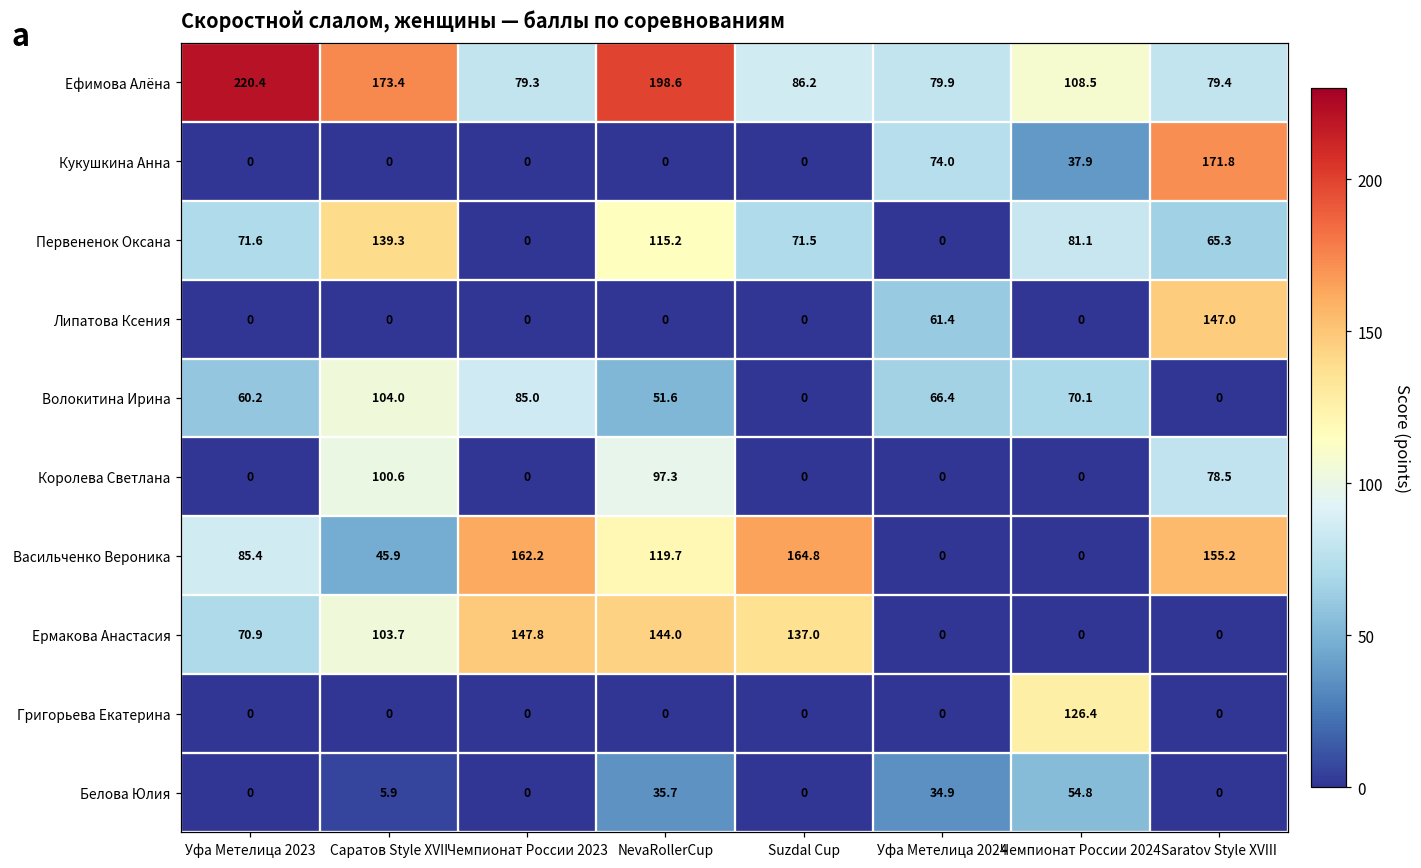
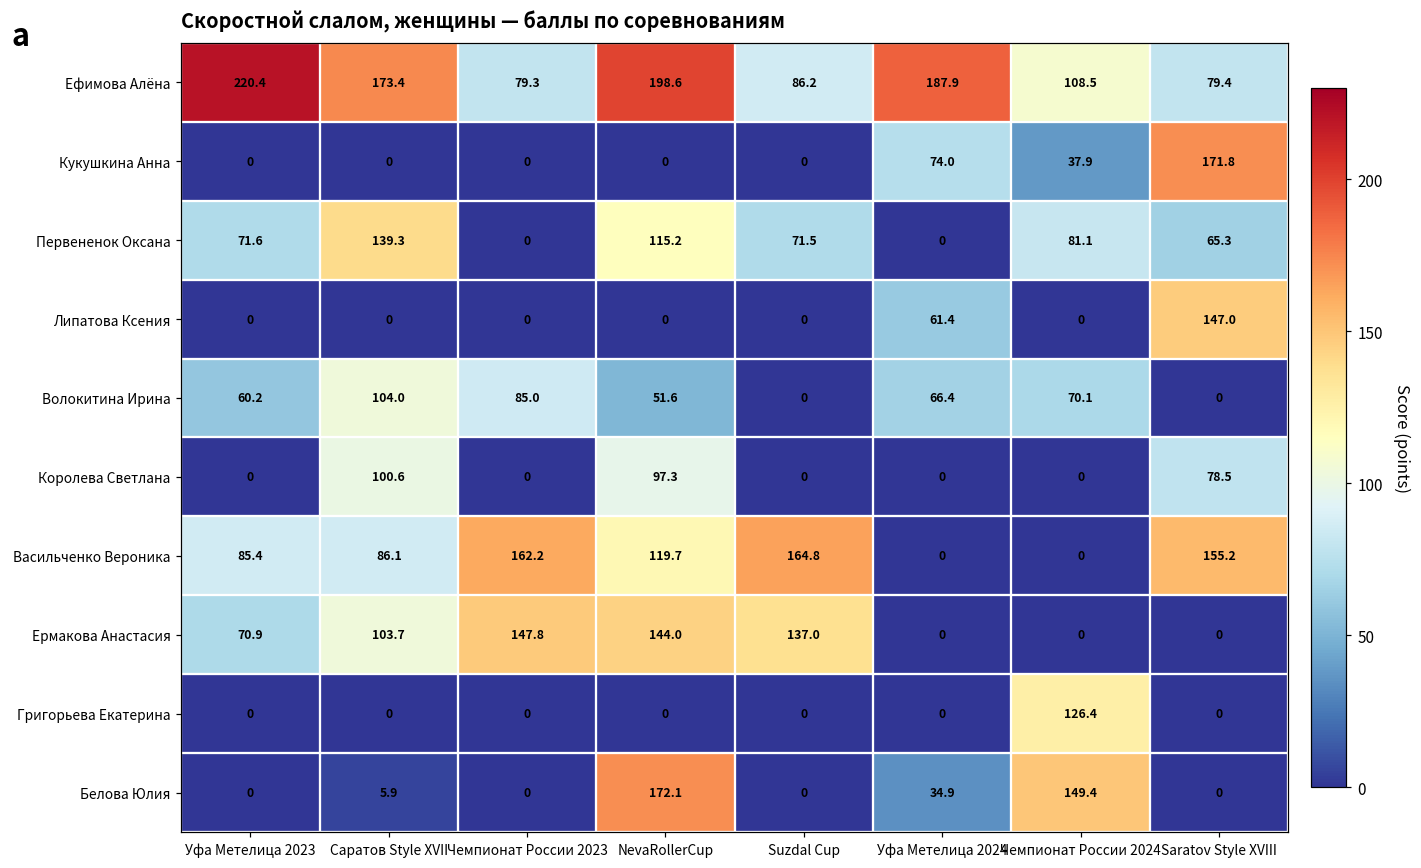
  {
    "Ефимова Алёна": {
      "Уфа Метелица 2023": 220.4,
      "Саратов Style XVII": 173.4,
      "Чемпионат России 2023": 79.3,
      "NevaRollerCup": 198.6,
      "Suzdal Cup": 86.2,
-     "Уфа Метелица 2024": 79.9,
+     "Уфа Метелица 2024": 187.9,
      "Чемпионат России 2024": 108.5,
      "Saratov Style XVIII": 79.4
    },
    "Кукушкина Анна": {
      "Уфа Метелица 2023": 0,
      "Саратов Style XVII": 0,
      "Чемпионат России 2023": 0,
      "NevaRollerCup": 0,
      "Suzdal Cup": 0,
      "Уфа Метелица 2024": 74.0,
      "Чемпионат России 2024": 37.9,
      "Saratov Style XVIII": 171.8
    },
    "Первененок Оксана": {
      "Уфа Метелица 2023": 71.6,
      "Саратов Style XVII": 139.3,
      "Чемпионат России 2023": 0,
      "NevaRollerCup": 115.2,
      "Suzdal Cup": 71.5,
      "Уфа Метелица 2024": 0,
      "Чемпионат России 2024": 81.1,
      "Saratov Style XVIII": 65.3
    },
    "Липатова Ксения": {
      "Уфа Метелица 2023": 0,
      "Саратов Style XVII": 0,
      "Чемпионат России 2023": 0,
      "NevaRollerCup": 0,
      "Suzdal Cup": 0,
      "Уфа Метелица 2024": 61.4,
      "Чемпионат России 2024": 0,
      "Saratov Style XVIII": 147.0
    },
    "Волокитина Ирина": {
      "Уфа Метелица 2023": 60.2,
      "Саратов Style XVII": 104.0,
      "Чемпионат России 2023": 85.0,
      "NevaRollerCup": 51.6,
      "Suzdal Cup": 0,
      "Уфа Метелица 2024": 66.4,
      "Чемпионат России 2024": 70.1,
      "Saratov Style XVIII": 0
    },
    "Королева Светлана": {
      "Уфа Метелица 2023": 0,
      "Саратов Style XVII": 100.6,
      "Чемпионат России 2023": 0,
      "NevaRollerCup": 97.3,
      "Suzdal Cup": 0,
      "Уфа Метелица 2024": 0,
      "Чемпионат России 2024": 0,
      "Saratov Style XVIII": 78.5
    },
    "Васильченко Вероника": {
      "Уфа Метелица 2023": 85.4,
-     "Саратов Style XVII": 45.9,
+     "Саратов Style XVII": 86.1,
      "Чемпионат России 2023": 162.2,
      "NevaRollerCup": 119.7,
      "Suzdal Cup": 164.8,
      "Уфа Метелица 2024": 0,
      "Чемпионат России 2024": 0,
      "Saratov Style XVIII": 155.2
    },
    "Ермакова Анастасия": {
      "Уфа Метелица 2023": 70.9,
      "Саратов Style XVII": 103.7,
      "Чемпионат России 2023": 147.8,
      "NevaRollerCup": 144.0,
      "Suzdal Cup": 137.0,
      "Уфа Метелица 2024": 0,
      "Чемпионат России 2024": 0,
      "Saratov Style XVIII": 0
    },
    "Григорьева Екатерина": {
      "Уфа Метелица 2023": 0,
      "Саратов Style XVII": 0,
      "Чемпионат России 2023": 0,
      "NevaRollerCup": 0,
      "Suzdal Cup": 0,
      "Уфа Метелица 2024": 0,
      "Чемпионат России 2024": 126.4,
      "Saratov Style XVIII": 0
    },
    "Белова Юлия": {
      "Уфа Метелица 2023": 0,
      "Саратов Style XVII": 5.9,
      "Чемпионат России 2023": 0,
-     "NevaRollerCup": 35.7,
+     "NevaRollerCup": 172.1,
      "Suzdal Cup": 0,
      "Уфа Метелица 2024": 34.9,
-     "Чемпионат России 2024": 54.8,
+     "Чемпионат России 2024": 149.4,
      "Saratov Style XVIII": 0
    }
  }
